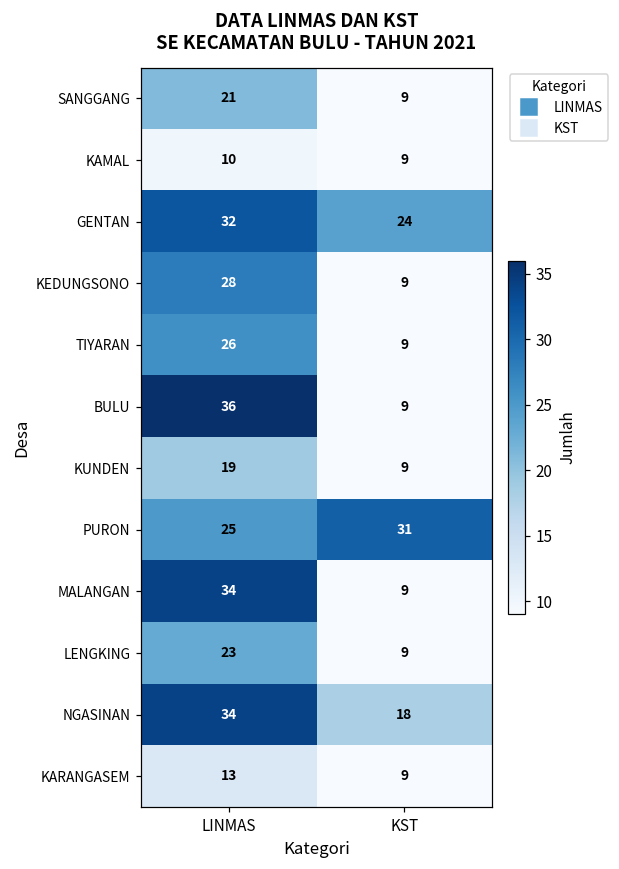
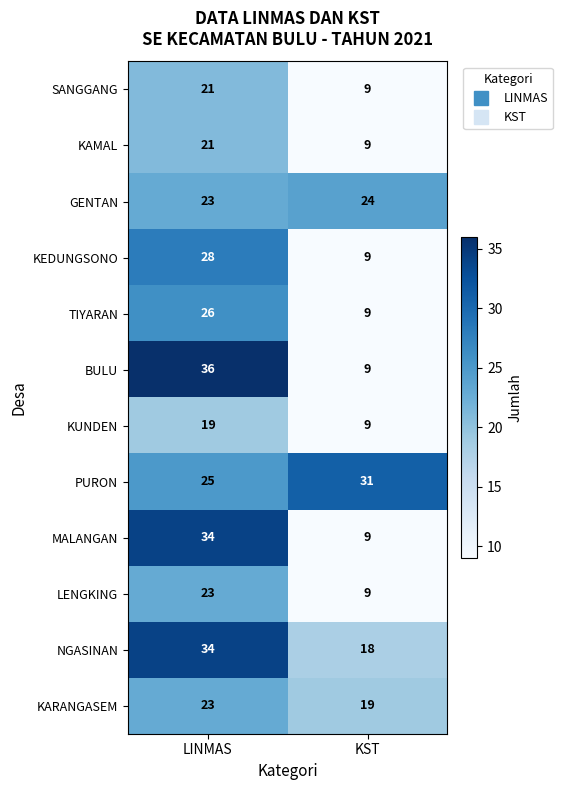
  {
    "SANGGANG": {
      "LINMAS": 21,
      "KST": 9
    },
    "KAMAL": {
-     "LINMAS": 10,
+     "LINMAS": 21,
      "KST": 9
    },
    "GENTAN": {
-     "LINMAS": 32,
+     "LINMAS": 23,
      "KST": 24
    },
    "KEDUNGSONO": {
      "LINMAS": 28,
      "KST": 9
    },
    "TIYARAN": {
      "LINMAS": 26,
      "KST": 9
    },
    "BULU": {
      "LINMAS": 36,
      "KST": 9
    },
    "KUNDEN": {
      "LINMAS": 19,
      "KST": 9
    },
    "PURON": {
      "LINMAS": 25,
      "KST": 31
    },
    "MALANGAN": {
      "LINMAS": 34,
      "KST": 9
    },
    "LENGKING": {
      "LINMAS": 23,
      "KST": 9
    },
    "NGASINAN": {
      "LINMAS": 34,
      "KST": 18
    },
    "KARANGASEM": {
-     "LINMAS": 13,
-     "KST": 9
+     "LINMAS": 23,
+     "KST": 19
    }
  }
